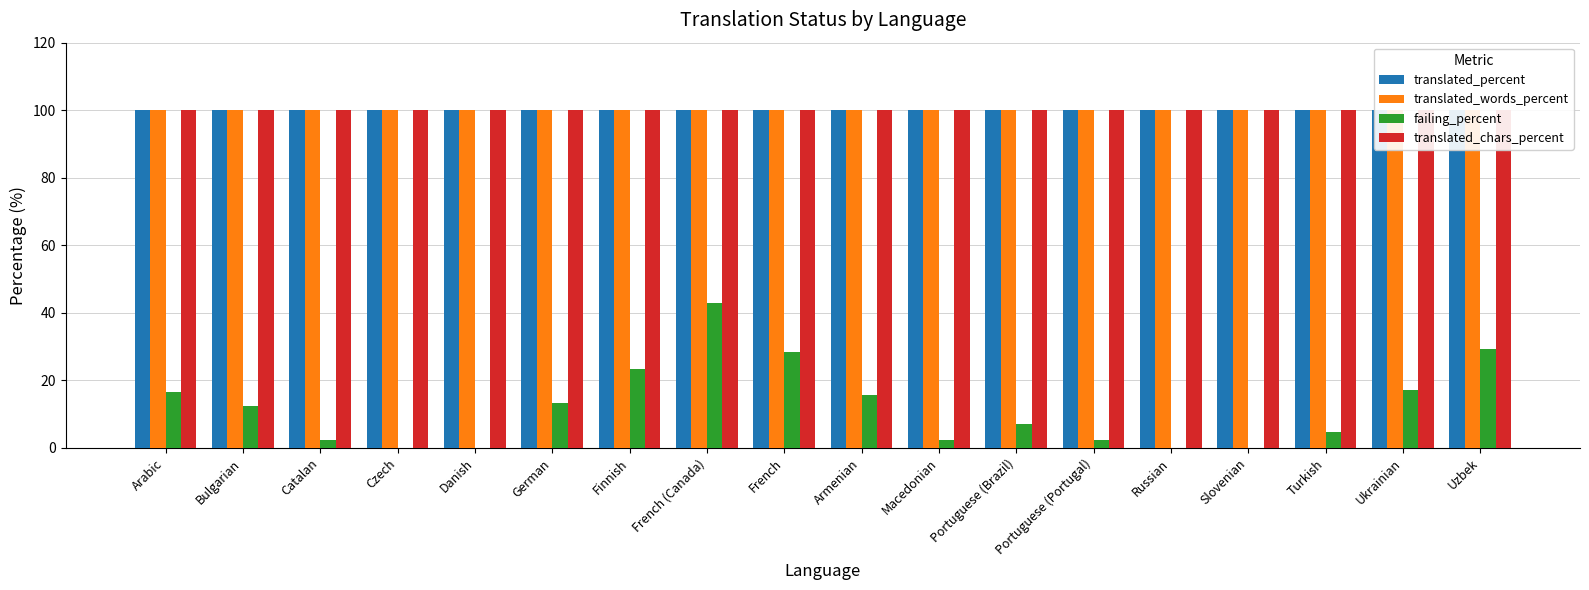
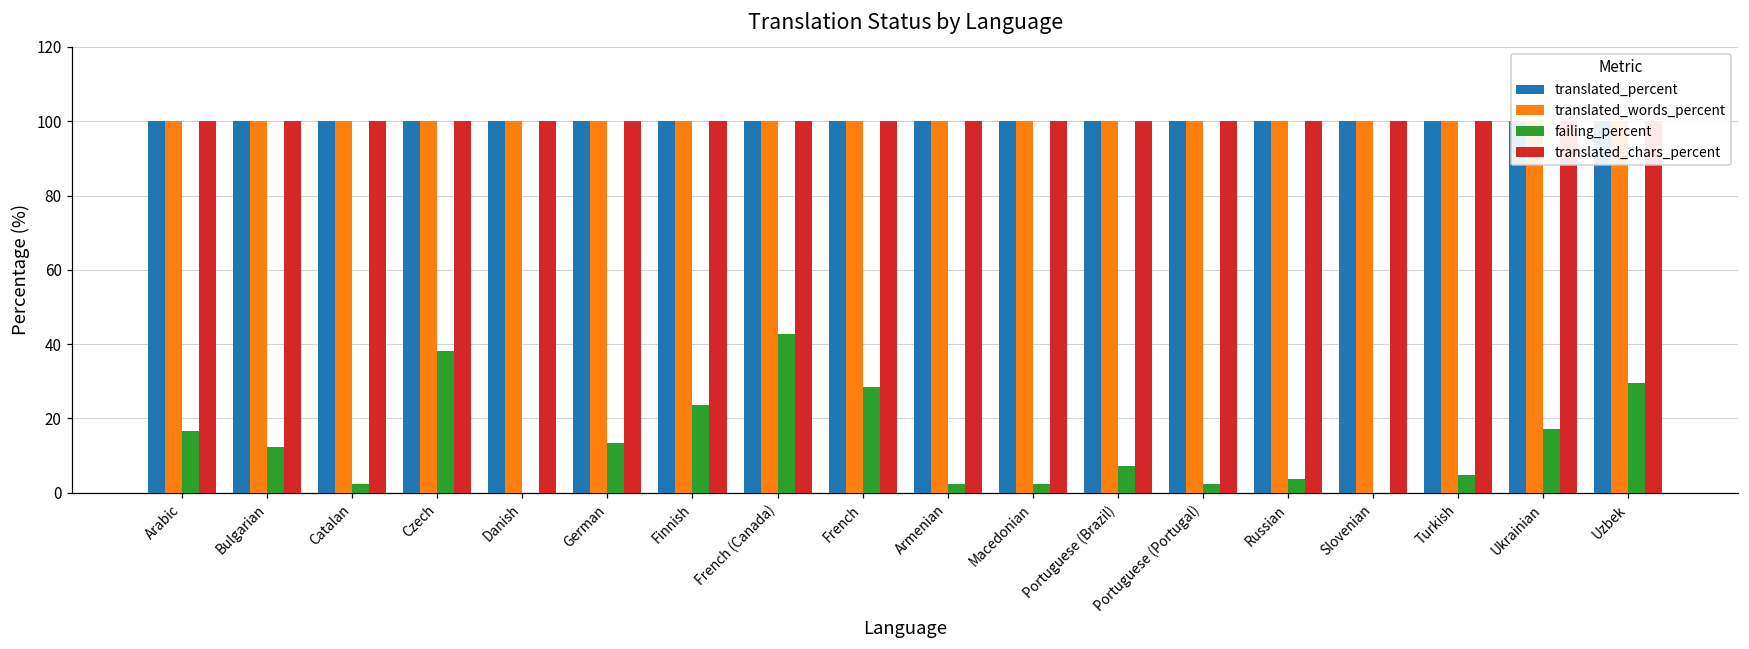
  {
    "translated_percent": {
      "Arabic": 100,
      "Bulgarian": 100,
      "Catalan": 100,
      "Czech": 100,
      "Danish": 100,
      "German": 100,
      "Finnish": 100,
      "French (Canada)": 100,
      "French": 100,
      "Armenian": 100,
      "Macedonian": 100,
      "Portuguese (Brazil)": 100,
      "Portuguese (Portugal)": 100,
      "Russian": 100,
      "Slovenian": 100,
      "Turkish": 100
    },
    "translated_words_percent": {
      "Arabic": 100,
      "Bulgarian": 100,
      "Catalan": 100,
      "Czech": 100,
      "Danish": 100,
      "German": 100,
      "Finnish": 100,
      "French (Canada)": 100,
      "French": 100,
      "Armenian": 100,
      "Macedonian": 100,
      "Portuguese (Brazil)": 100,
      "Portuguese (Portugal)": 100,
      "Russian": 100,
      "Slovenian": 100,
      "Turkish": 100
    },
    "failing_percent": {
      "Arabic": 17,
      "Bulgarian": 12,
      "Catalan": 2,
-     "Czech": 0,
+     "Czech": 38,
      "Danish": 0,
      "German": 13,
      "Finnish": 24,
      "French (Canada)": 43,
      "French": 29,
-     "Armenian": 16,
+     "Armenian": 2,
      "Macedonian": 2,
      "Portuguese (Brazil)": 7,
      "Portuguese (Portugal)": 2,
-     "Russian": 0,
+     "Russian": 4,
      "Slovenian": 0,
      "Turkish": 5,
      "Ukrainian": 17,
      "Uzbek": 29
    },
    "translated_chars_percent": {
      "Arabic": 100,
      "Bulgarian": 100,
      "Catalan": 100,
      "Czech": 100,
      "Danish": 100,
      "German": 100,
      "Finnish": 100,
      "French (Canada)": 100,
      "French": 100,
      "Armenian": 100,
      "Macedonian": 100,
      "Portuguese (Brazil)": 100,
      "Portuguese (Portugal)": 100,
      "Russian": 100,
      "Slovenian": 100,
      "Turkish": 100
    }
  }
